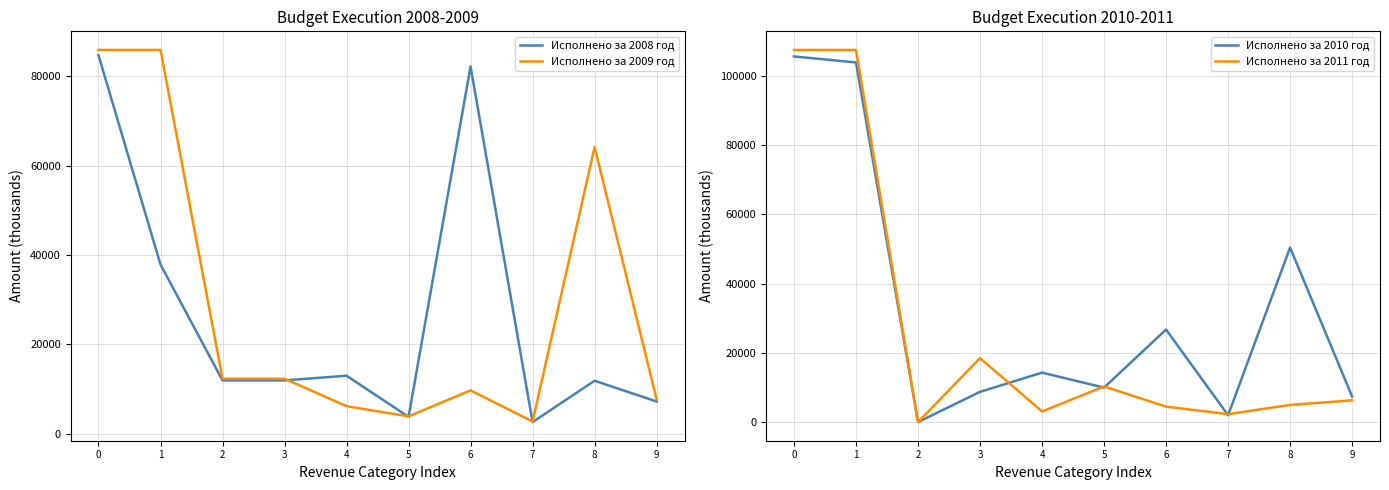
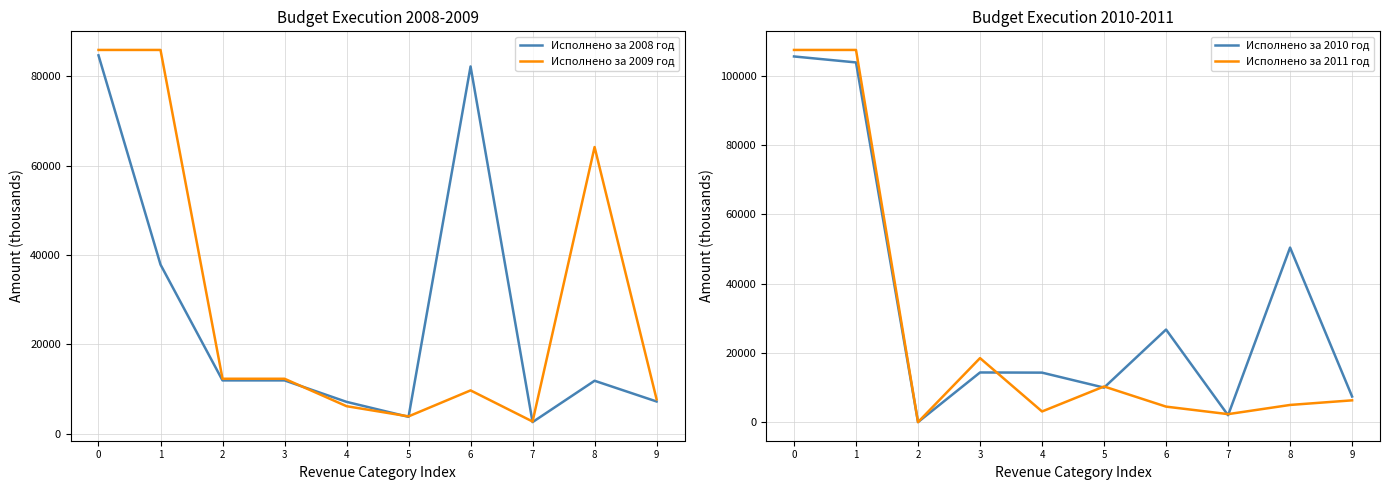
  {
    "Budget Execution 2008-2009": {
      "Исполнено за 2008 год": {
        "0": 85000,
        "1": 38000,
-       "4": 13000,
+       "4": 7000,
        "6": 82000,
        "8": 12000
      },
      "Исполнено за 2009 год": {
        "0": 86000,
        "1": 86000,
        "4": 6000,
        "6": 10000,
        "8": 64000
      }
    },
    "Budget Execution 2010-2011": {
      "Исполнено за 2010 год": {
        "0": 106000,
        "1": 104000,
-       "3": 9000,
+       "3": 14000,
        "4": 14000,
        "6": 27000,
        "8": 50000,
        "9": 7000
      },
      "Исполнено за 2011 год": {
        "0": 107000,
        "1": 107000,
        "3": 18000,
        "4": 3000,
        "6": 4000,
        "8": 5000,
        "9": 6000
      }
    }
  }
